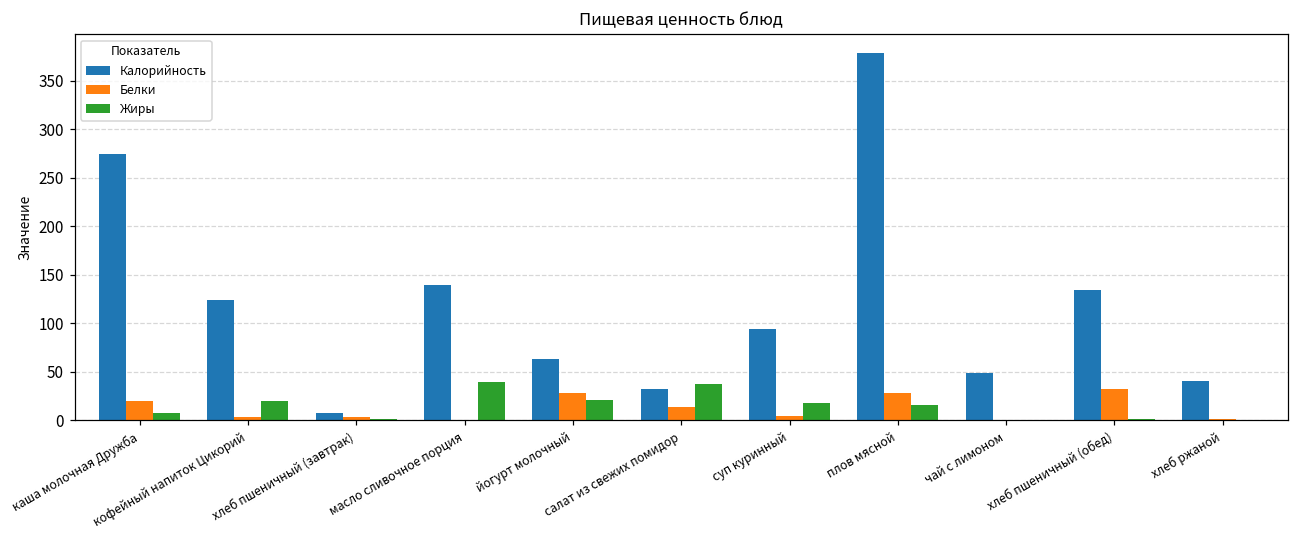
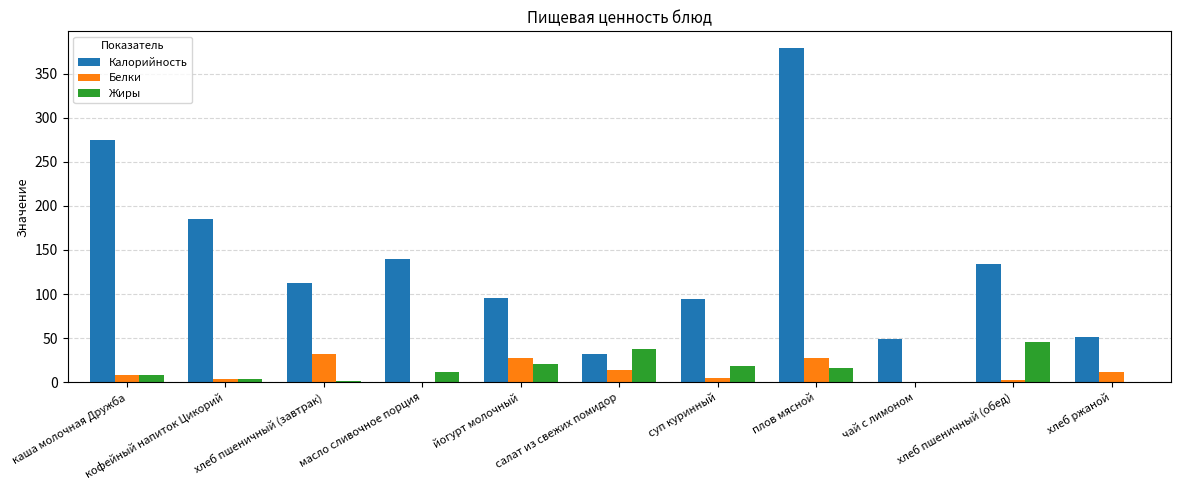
  {
    "Калорийность": {
      "каша молочная Дружба": 280,
-     "кофейный напиток Цикорий": 120,
-     "хлеб пшеничный (завтрак)": 10,
+     "кофейный напиток Цикорий": 190,
+     "хлеб пшеничный (завтрак)": 110,
      "масло сливочное порция": 140,
-     "йогурт молочный": 60,
+     "йогурт молочный": 100,
      "салат из свежих помидор": 30,
      "суп куринный": 90,
      "плов мясной": 380,
      "чай с лимоном": 50,
      "хлеб пшеничный (обед)": 130,
-     "хлеб ржаной": 40
+     "хлеб ржаной": 50
    },
    "Белки": {
-     "каша молочная Дружба": 20,
+     "каша молочная Дружба": 10,
      "кофейный напиток Цикорий": 0,
-     "хлеб пшеничный (завтрак)": 0,
+     "хлеб пшеничный (завтрак)": 30,
      "масло сливочное порция": 0,
      "йогурт молочный": 30,
      "салат из свежих помидор": 10,
      "суп куринный": 10,
      "плов мясной": 30,
      "чай с лимоном": 0,
-     "хлеб пшеничный (обед)": 30,
-     "хлеб ржаной": 0
+     "хлеб пшеничный (обед)": 0,
+     "хлеб ржаной": 10
    },
    "Жиры": {
      "каша молочная Дружба": 10,
-     "кофейный напиток Цикорий": 20,
-     "масло сливочное порция": 40,
+     "кофейный напиток Цикорий": 0,
+     "масло сливочное порция": 10,
      "йогурт молочный": 20,
      "салат из свежих помидор": 40,
      "суп куринный": 20,
      "плов мясной": 20,
      "чай с лимоном": 0,
-     "хлеб пшеничный (обед)": 0,
+     "хлеб пшеничный (обед)": 50,
      "хлеб ржаной": 0
    }
  }
